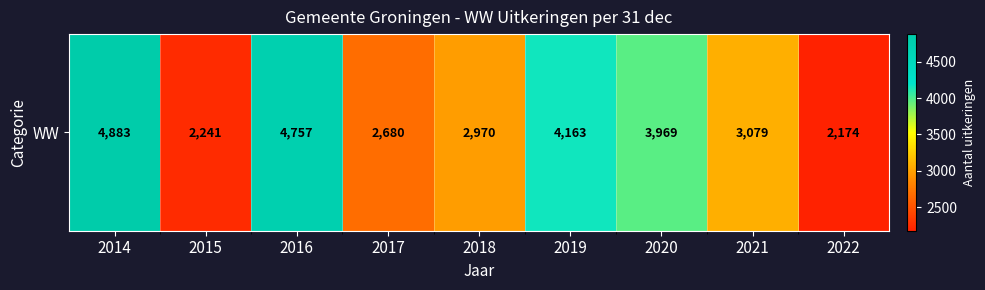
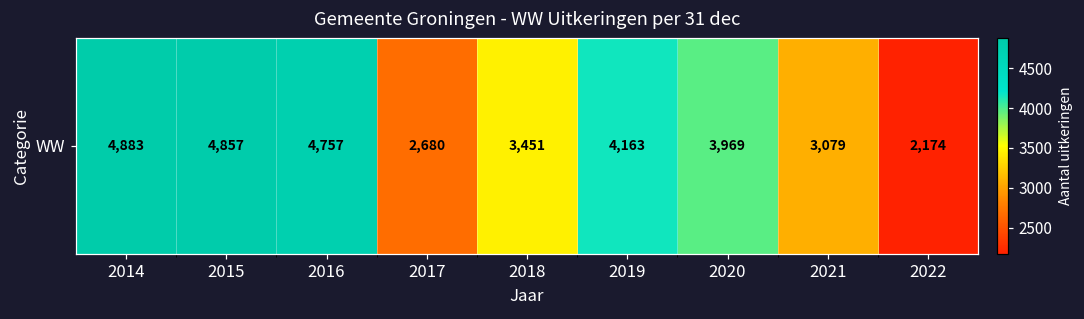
  {
    "WW": {
      "2014": "4,883",
-     "2015": "2,241",
+     "2015": "4,857",
      "2016": "4,757",
      "2017": "2,680",
-     "2018": "2,970",
+     "2018": "3,451",
      "2019": "4,163",
      "2020": "3,969",
      "2021": "3,079",
      "2022": "2,174"
    }
  }
